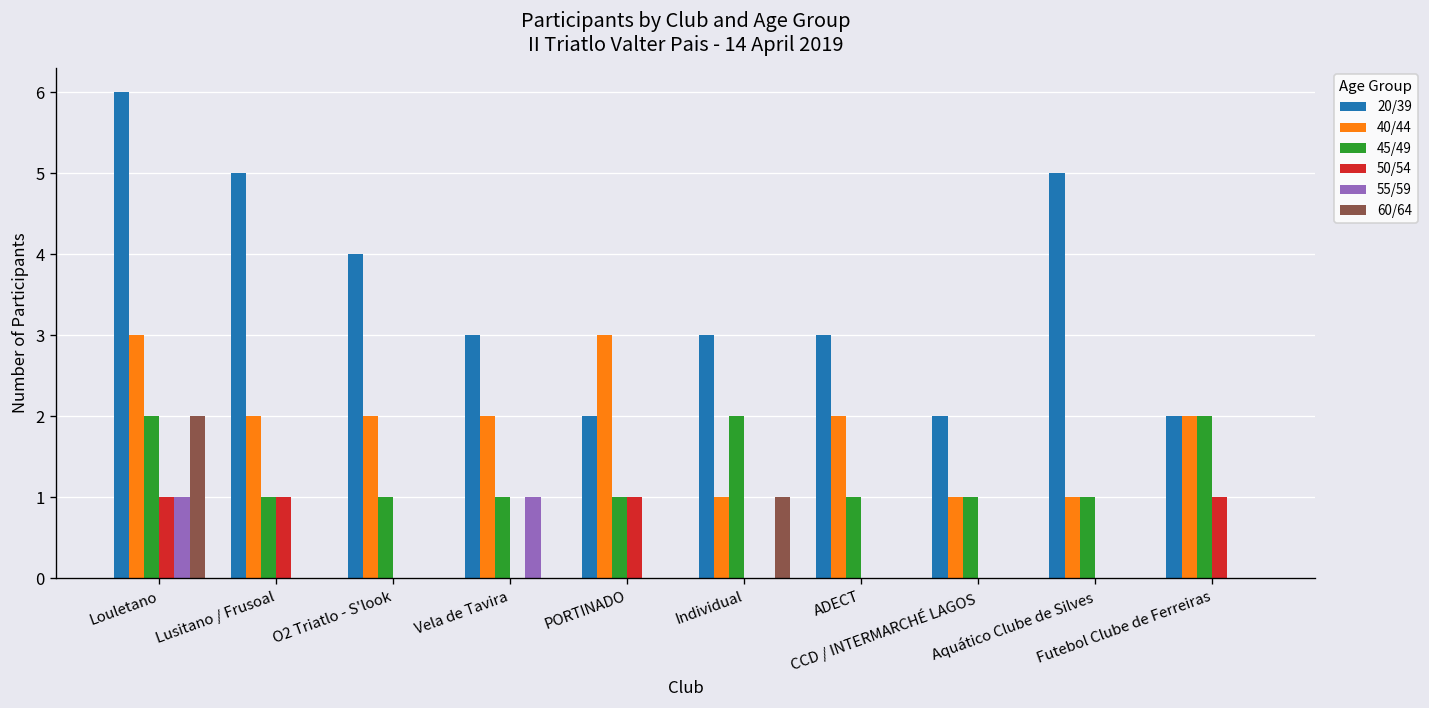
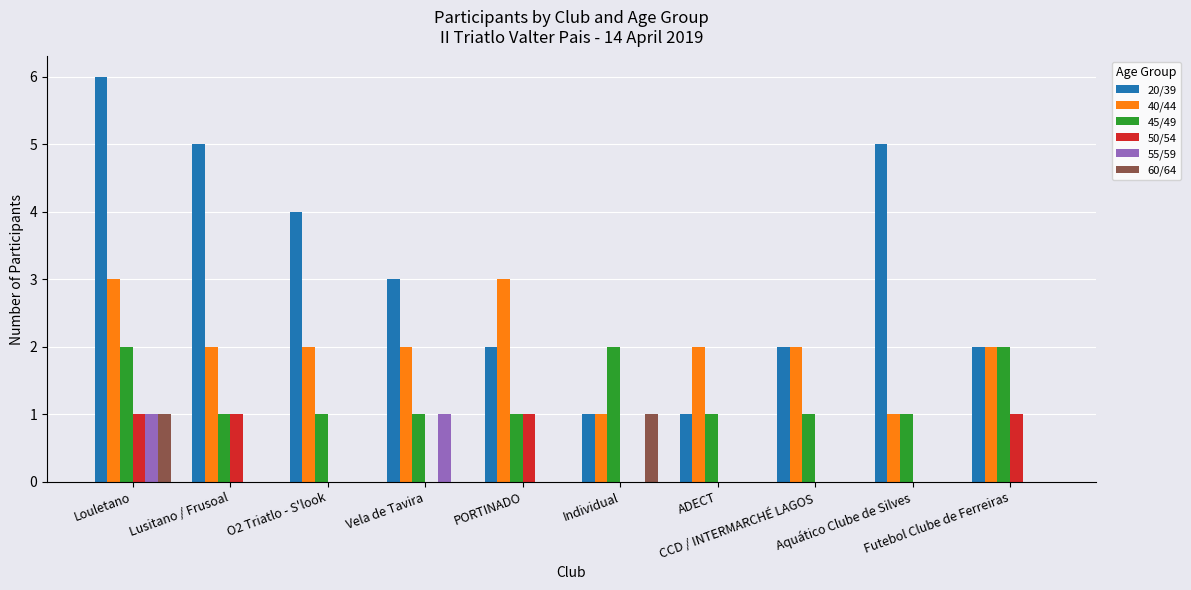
  {
    "20/39": {
      "Louletano": 6,
      "Lusitano / Frusoal": 5,
      "O2 Triatlo - S'look": 4,
      "Vela de Tavira": 3,
      "PORTINADO": 2,
-     "Individual": 3,
-     "ADECT": 3,
+     "Individual": 1,
+     "ADECT": 1,
      "CCD / INTERMARCHÉ LAGOS": 2,
      "Aquático Clube de Silves": 5,
      "Futebol Clube de Ferreiras": 2
    },
    "40/44": {
      "Louletano": 3,
      "Lusitano / Frusoal": 2,
      "O2 Triatlo - S'look": 2,
      "Vela de Tavira": 2,
      "PORTINADO": 3,
      "Individual": 1,
      "ADECT": 2,
-     "CCD / INTERMARCHÉ LAGOS": 1,
+     "CCD / INTERMARCHÉ LAGOS": 2,
      "Aquático Clube de Silves": 1,
      "Futebol Clube de Ferreiras": 2
    },
    "45/49": {
      "Louletano": 2,
      "Lusitano / Frusoal": 1,
      "O2 Triatlo - S'look": 1,
      "Vela de Tavira": 1,
      "PORTINADO": 1,
      "Individual": 2,
      "ADECT": 1,
      "CCD / INTERMARCHÉ LAGOS": 1,
      "Aquático Clube de Silves": 1,
      "Futebol Clube de Ferreiras": 2
    },
    "50/54": {
      "Louletano": 1,
      "Lusitano / Frusoal": 1,
      "O2 Triatlo - S'look": 0,
      "Vela de Tavira": 0,
      "PORTINADO": 1,
      "Individual": 0,
      "ADECT": 0,
      "CCD / INTERMARCHÉ LAGOS": 0,
      "Aquático Clube de Silves": 0,
      "Futebol Clube de Ferreiras": 1
    },
    "55/59": {
      "Louletano": 1,
      "Lusitano / Frusoal": 0,
      "O2 Triatlo - S'look": 0,
      "Vela de Tavira": 1,
      "PORTINADO": 0,
      "Individual": 0,
      "ADECT": 0,
      "CCD / INTERMARCHÉ LAGOS": 0,
      "Aquático Clube de Silves": 0,
      "Futebol Clube de Ferreiras": 0
    },
    "60/64": {
-     "Louletano": 2,
+     "Louletano": 1,
      "Lusitano / Frusoal": 0,
      "O2 Triatlo - S'look": 0,
      "Vela de Tavira": 0,
      "PORTINADO": 0,
      "Individual": 1,
      "ADECT": 0,
      "CCD / INTERMARCHÉ LAGOS": 0,
      "Aquático Clube de Silves": 0,
      "Futebol Clube de Ferreiras": 0
    }
  }
